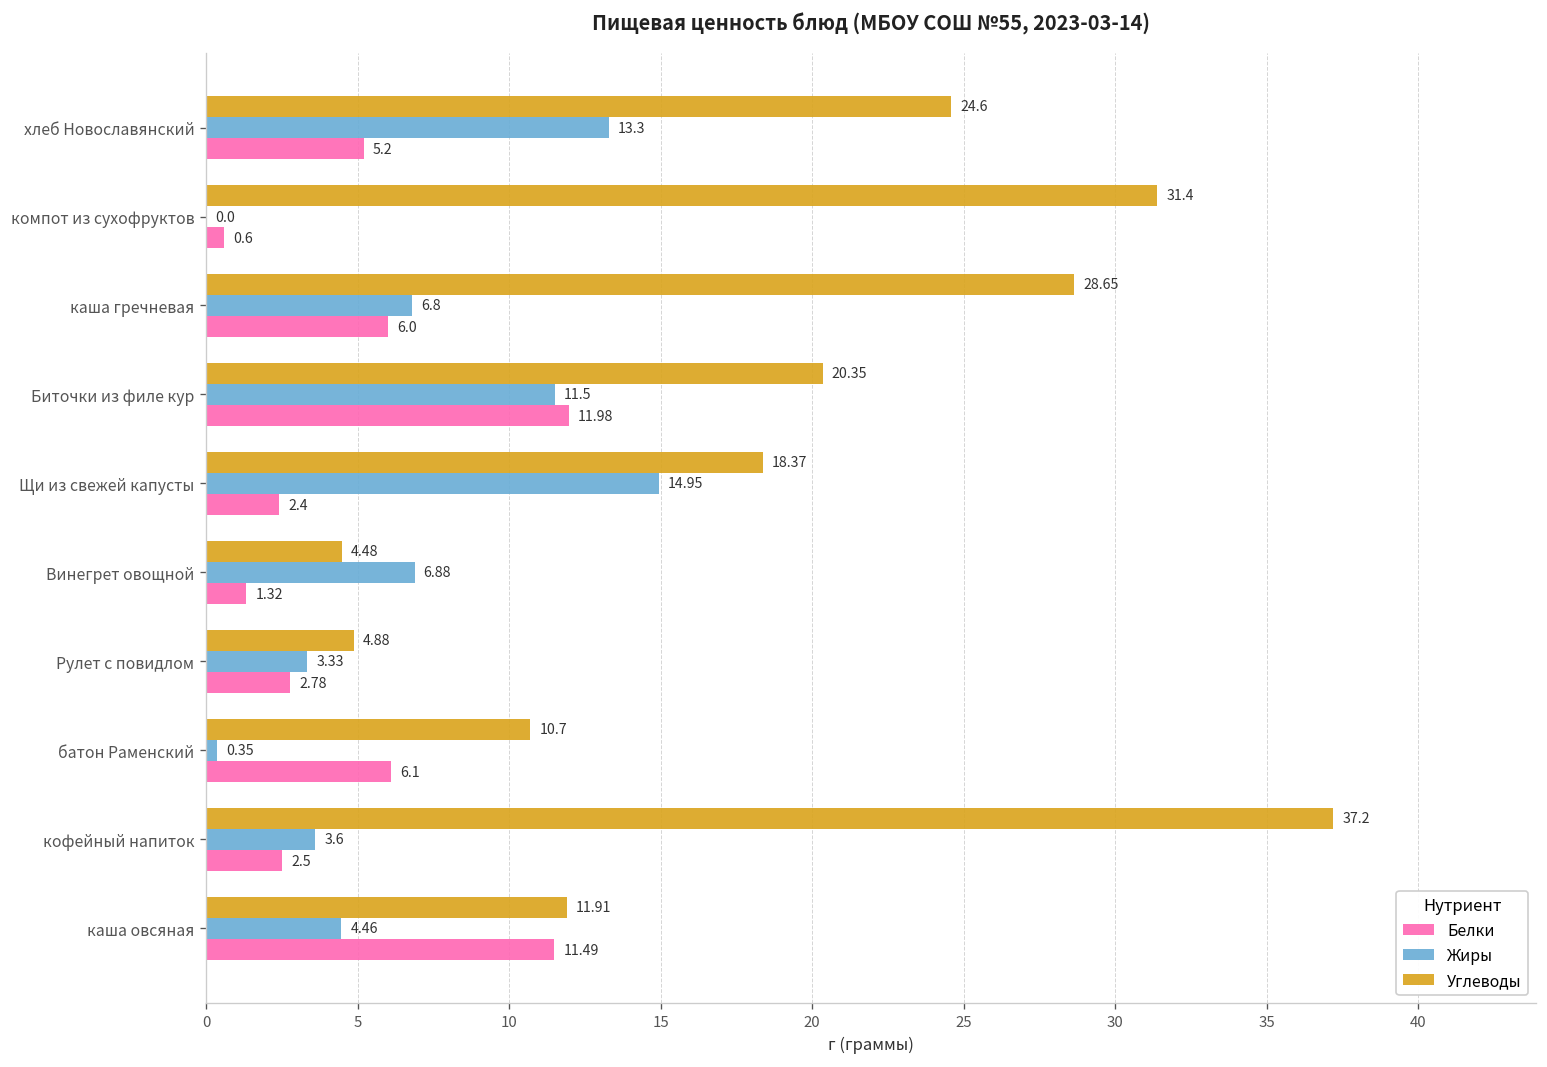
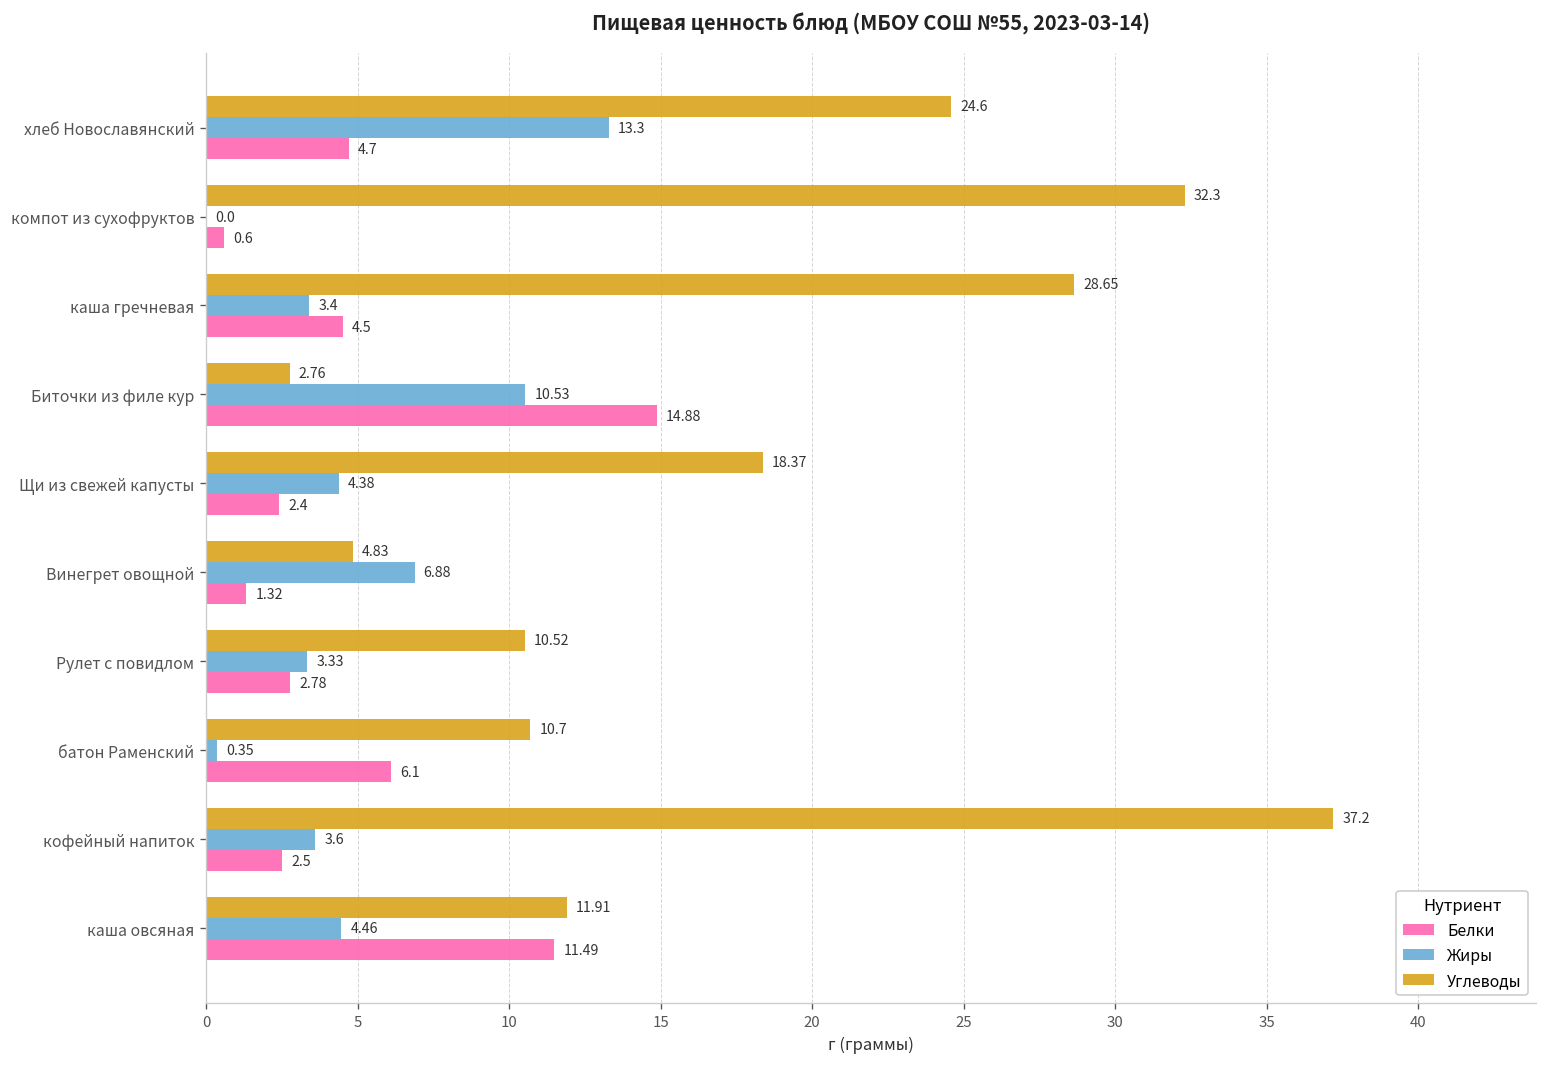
  {
    "Белки": {
-     "хлеб Новославянский": 5.2,
+     "хлеб Новославянский": 4.7,
      "компот из сухофруктов": 0.6,
-     "каша гречневая": 6.0,
-     "Биточки из филе кур": 11.98,
+     "каша гречневая": 4.5,
+     "Биточки из филе кур": 14.88,
      "Щи из свежей капусты": 2.4,
      "Винегрет овощной": 1.32,
      "Рулет с повидлом": 2.78,
      "батон Раменский": 6.1,
      "кофейный напиток": 2.5,
      "каша овсяная": 11.49
    },
    "Жиры": {
      "хлеб Новославянский": 13.3,
      "компот из сухофруктов": 0.0,
-     "каша гречневая": 6.8,
-     "Биточки из филе кур": 11.5,
-     "Щи из свежей капусты": 14.95,
+     "каша гречневая": 3.4,
+     "Биточки из филе кур": 10.53,
+     "Щи из свежей капусты": 4.38,
      "Винегрет овощной": 6.88,
      "Рулет с повидлом": 3.33,
      "батон Раменский": 0.35,
      "кофейный напиток": 3.6,
      "каша овсяная": 4.46
    },
    "Углеводы": {
      "хлеб Новославянский": 24.6,
-     "компот из сухофруктов": 31.4,
+     "компот из сухофруктов": 32.3,
      "каша гречневая": 28.65,
-     "Биточки из филе кур": 20.35,
+     "Биточки из филе кур": 2.76,
      "Щи из свежей капусты": 18.37,
-     "Винегрет овощной": 4.48,
-     "Рулет с повидлом": 4.88,
+     "Винегрет овощной": 4.83,
+     "Рулет с повидлом": 10.52,
      "батон Раменский": 10.7,
      "кофейный напиток": 37.2,
      "каша овсяная": 11.91
    }
  }
